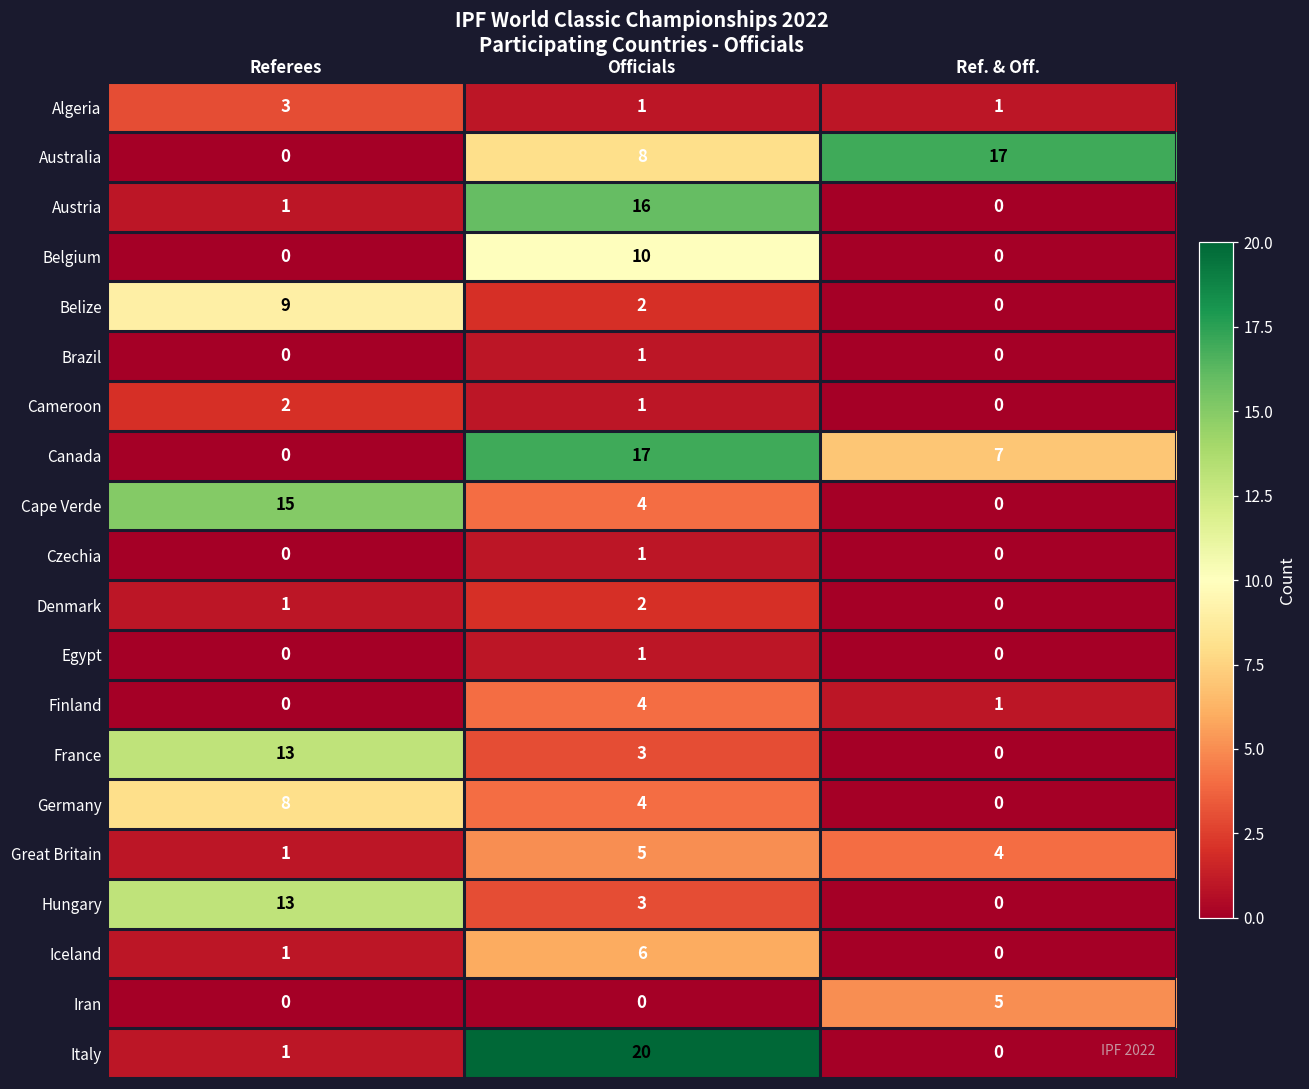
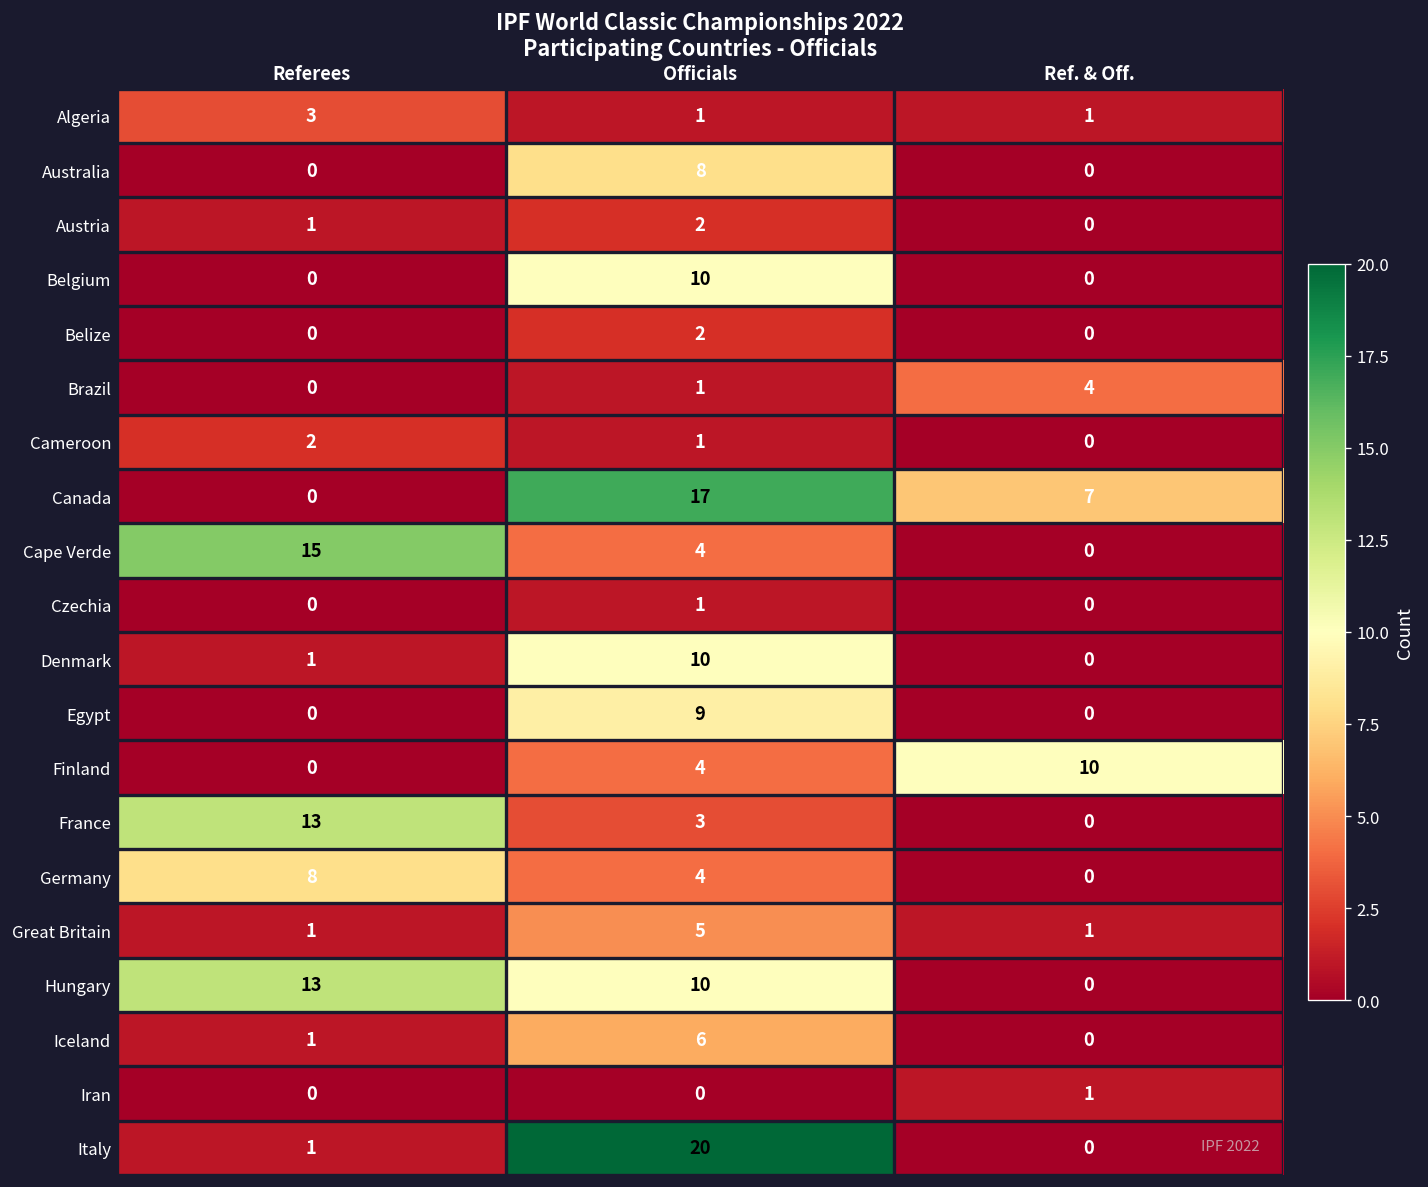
  {
    "Algeria": {
      "Referees": 3,
      "Officials": 1,
      "Ref. & Off.": 1
    },
    "Australia": {
      "Referees": 0,
      "Officials": 8,
-     "Ref. & Off.": 17
+     "Ref. & Off.": 0
    },
    "Austria": {
      "Referees": 1,
-     "Officials": 16,
+     "Officials": 2,
      "Ref. & Off.": 0
    },
    "Belgium": {
      "Referees": 0,
      "Officials": 10,
      "Ref. & Off.": 0
    },
    "Belize": {
-     "Referees": 9,
+     "Referees": 0,
      "Officials": 2,
      "Ref. & Off.": 0
    },
    "Brazil": {
      "Referees": 0,
      "Officials": 1,
-     "Ref. & Off.": 0
+     "Ref. & Off.": 4
    },
    "Cameroon": {
      "Referees": 2,
      "Officials": 1,
      "Ref. & Off.": 0
    },
    "Canada": {
      "Referees": 0,
      "Officials": 17,
      "Ref. & Off.": 7
    },
    "Cape Verde": {
      "Referees": 15,
      "Officials": 4,
      "Ref. & Off.": 0
    },
    "Czechia": {
      "Referees": 0,
      "Officials": 1,
      "Ref. & Off.": 0
    },
    "Denmark": {
      "Referees": 1,
-     "Officials": 2,
+     "Officials": 10,
      "Ref. & Off.": 0
    },
    "Egypt": {
      "Referees": 0,
-     "Officials": 1,
+     "Officials": 9,
      "Ref. & Off.": 0
    },
    "Finland": {
      "Referees": 0,
      "Officials": 4,
-     "Ref. & Off.": 1
+     "Ref. & Off.": 10
    },
    "France": {
      "Referees": 13,
      "Officials": 3,
      "Ref. & Off.": 0
    },
    "Germany": {
      "Referees": 8,
      "Officials": 4,
      "Ref. & Off.": 0
    },
    "Great Britain": {
      "Referees": 1,
      "Officials": 5,
-     "Ref. & Off.": 4
+     "Ref. & Off.": 1
    },
    "Hungary": {
      "Referees": 13,
-     "Officials": 3,
+     "Officials": 10,
      "Ref. & Off.": 0
    },
    "Iceland": {
      "Referees": 1,
      "Officials": 6,
      "Ref. & Off.": 0
    },
    "Iran": {
      "Referees": 0,
      "Officials": 0,
-     "Ref. & Off.": 5
+     "Ref. & Off.": 1
    },
    "Italy": {
      "Referees": 1,
      "Officials": 20
    }
  }
